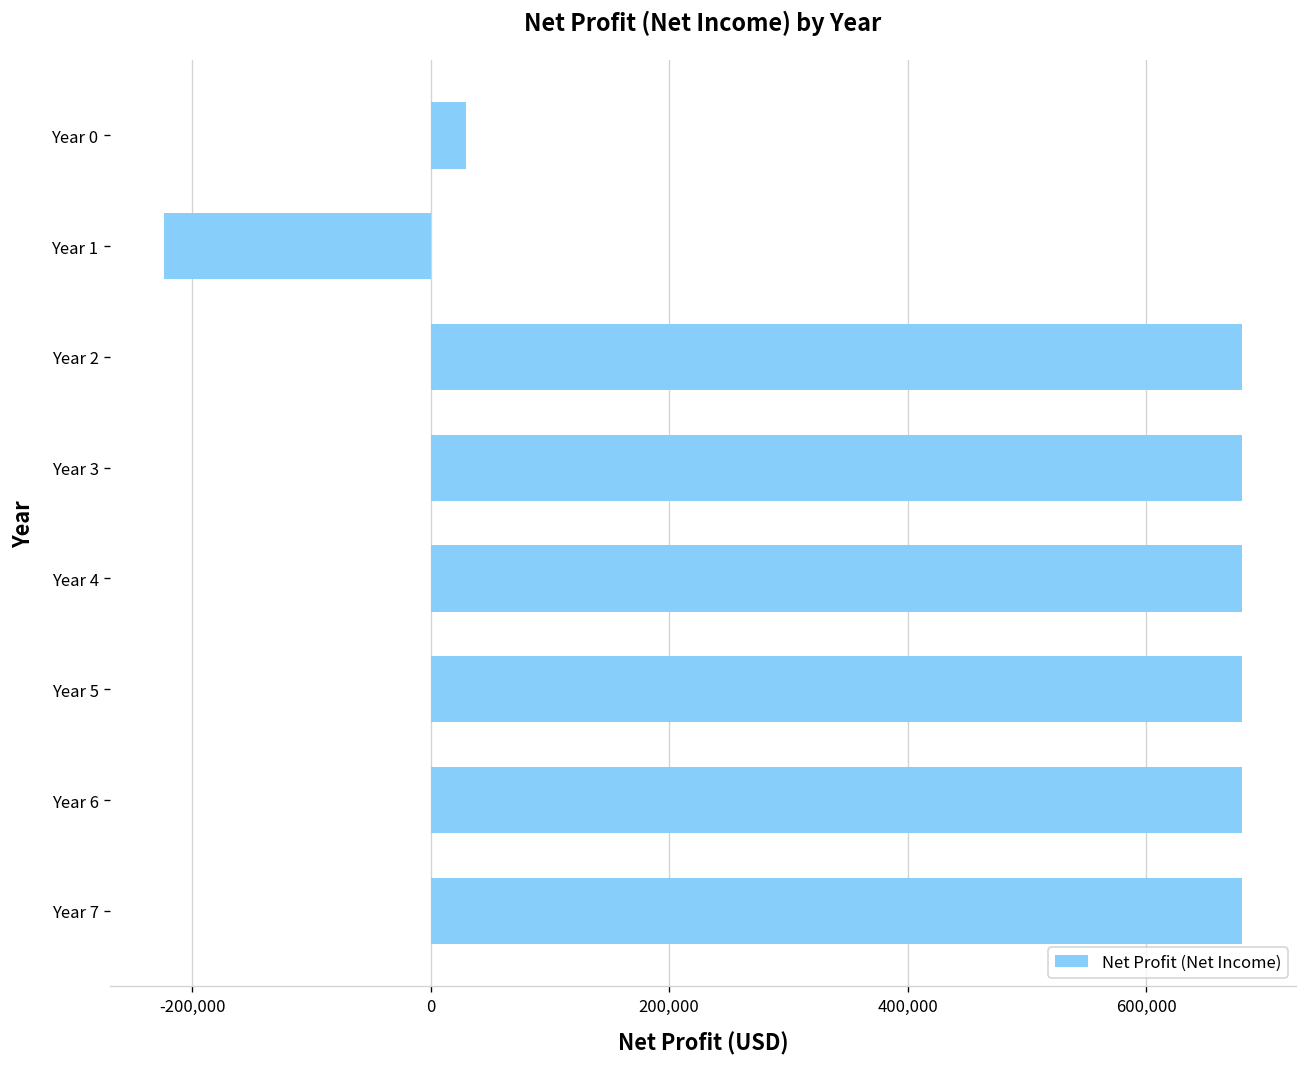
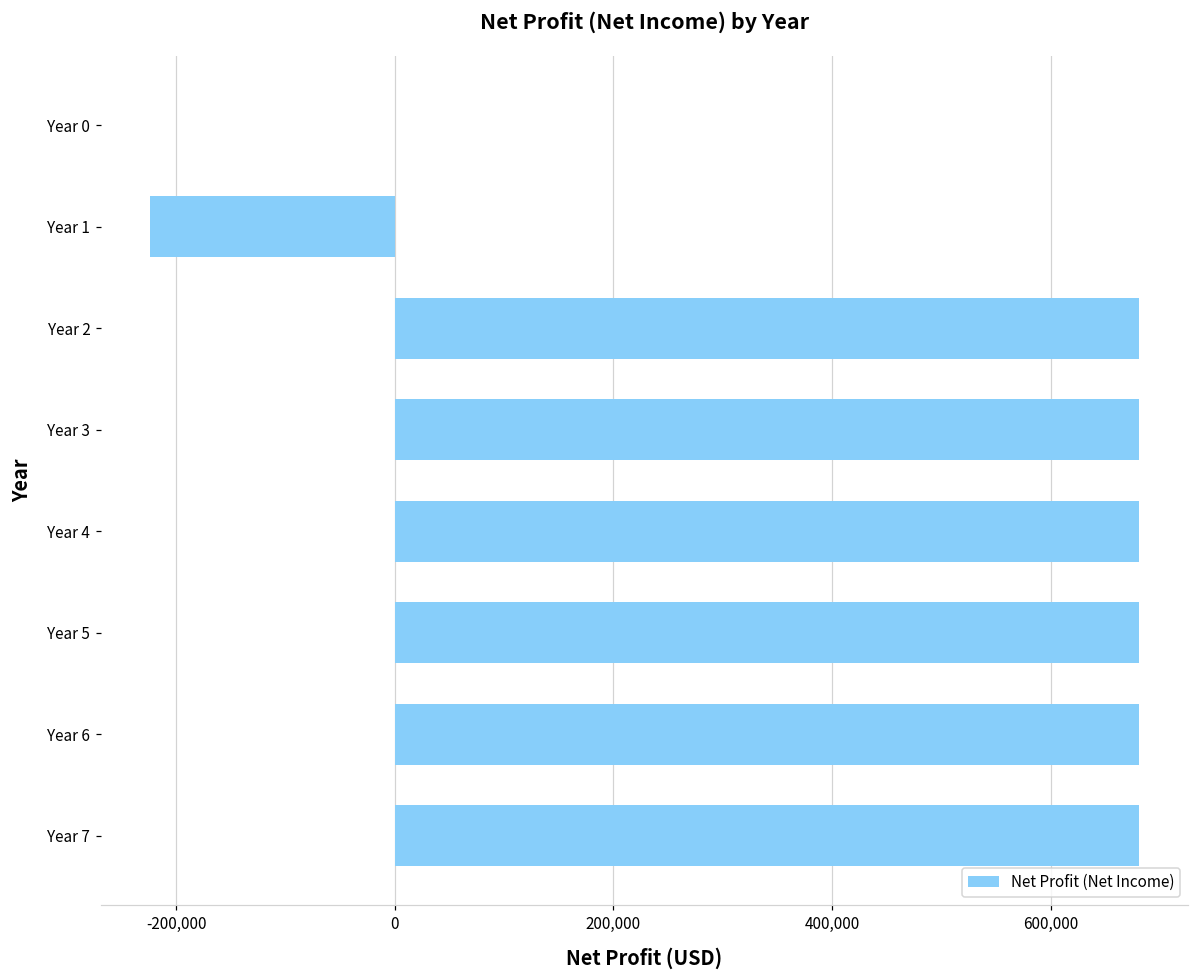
  {
-   "Year 0": "30,000",
+   "Year 0": "0",
    "Year 1": "-220,000",
    "Year 2": "680,000",
    "Year 3": "680,000",
    "Year 4": "680,000",
    "Year 5": "680,000",
    "Year 6": "680,000",
    "Year 7": "680,000"
  }
